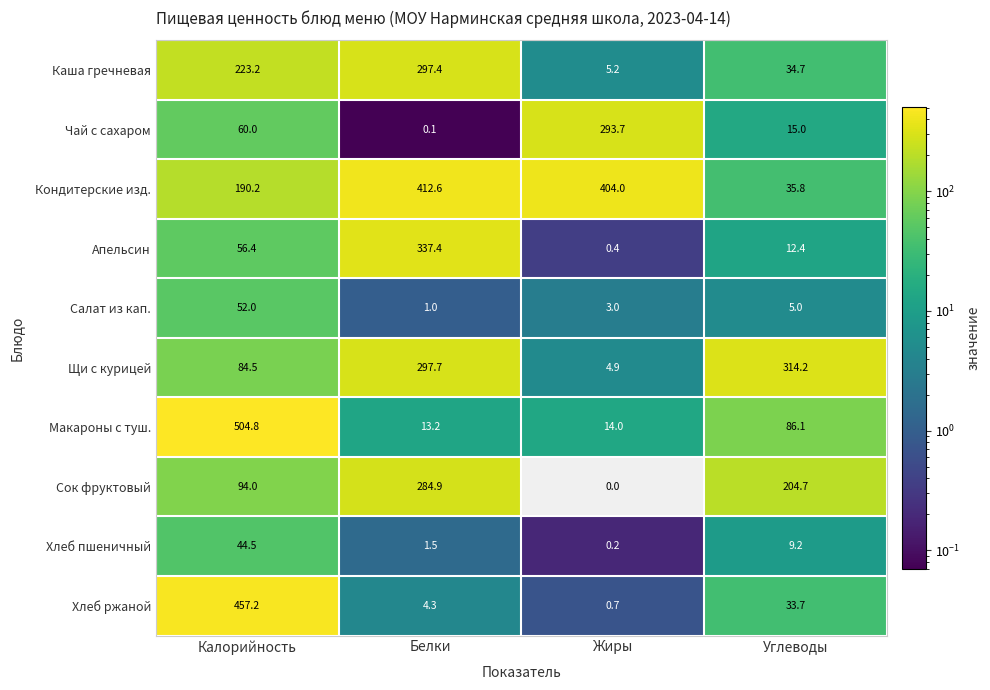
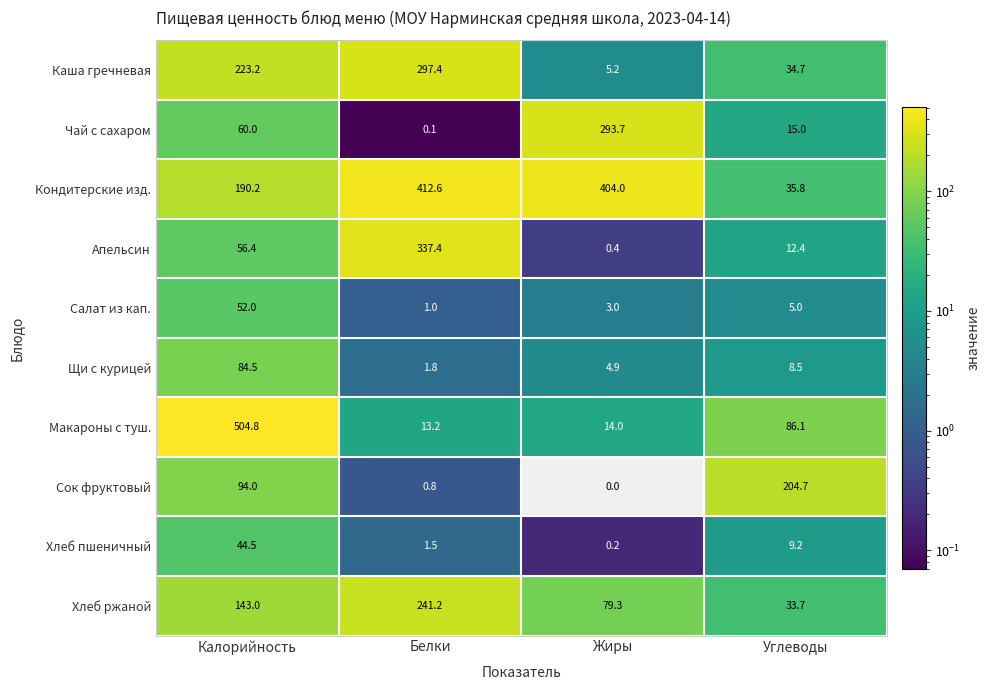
  {
    "Каша гречневая": {
      "Калорийность": 223.2,
      "Белки": 297.4,
      "Жиры": 5.2,
      "Углеводы": 34.7
    },
    "Чай с сахаром": {
      "Калорийность": 60.0,
      "Белки": 0.1,
      "Жиры": 293.7,
      "Углеводы": 15.0
    },
    "Кондитерские изд.": {
      "Калорийность": 190.2,
      "Белки": 412.6,
      "Жиры": 404.0,
      "Углеводы": 35.8
    },
    "Апельсин": {
      "Калорийность": 56.4,
      "Белки": 337.4,
      "Жиры": 0.4,
      "Углеводы": 12.4
    },
    "Салат из кап.": {
      "Калорийность": 52.0,
      "Белки": 1.0,
      "Жиры": 3.0,
      "Углеводы": 5.0
    },
    "Щи с курицей": {
      "Калорийность": 84.5,
-     "Белки": 297.7,
+     "Белки": 1.8,
      "Жиры": 4.9,
-     "Углеводы": 314.2
+     "Углеводы": 8.5
    },
    "Макароны с туш.": {
      "Калорийность": 504.8,
      "Белки": 13.2,
      "Жиры": 14.0,
      "Углеводы": 86.1
    },
    "Сок фруктовый": {
      "Калорийность": 94.0,
-     "Белки": 284.9,
+     "Белки": 0.8,
      "Жиры": 0.0,
      "Углеводы": 204.7
    },
    "Хлеб пшеничный": {
      "Калорийность": 44.5,
      "Белки": 1.5,
      "Жиры": 0.2,
      "Углеводы": 9.2
    },
    "Хлеб ржаной": {
-     "Калорийность": 457.2,
-     "Белки": 4.3,
-     "Жиры": 0.7,
+     "Калорийность": 143.0,
+     "Белки": 241.2,
+     "Жиры": 79.3,
      "Углеводы": 33.7
    }
  }
